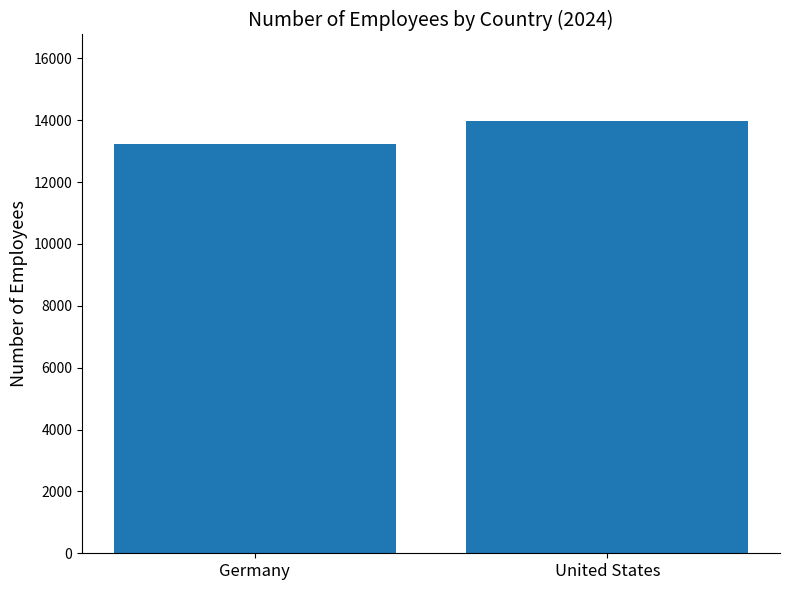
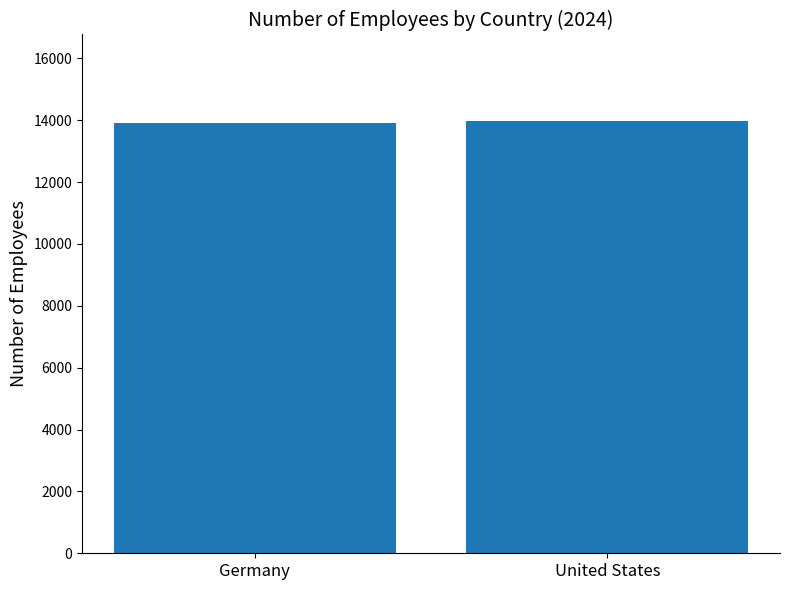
  {
-   "Germany": 13200,
+   "Germany": 13900,
    "United States": 14000
  }
